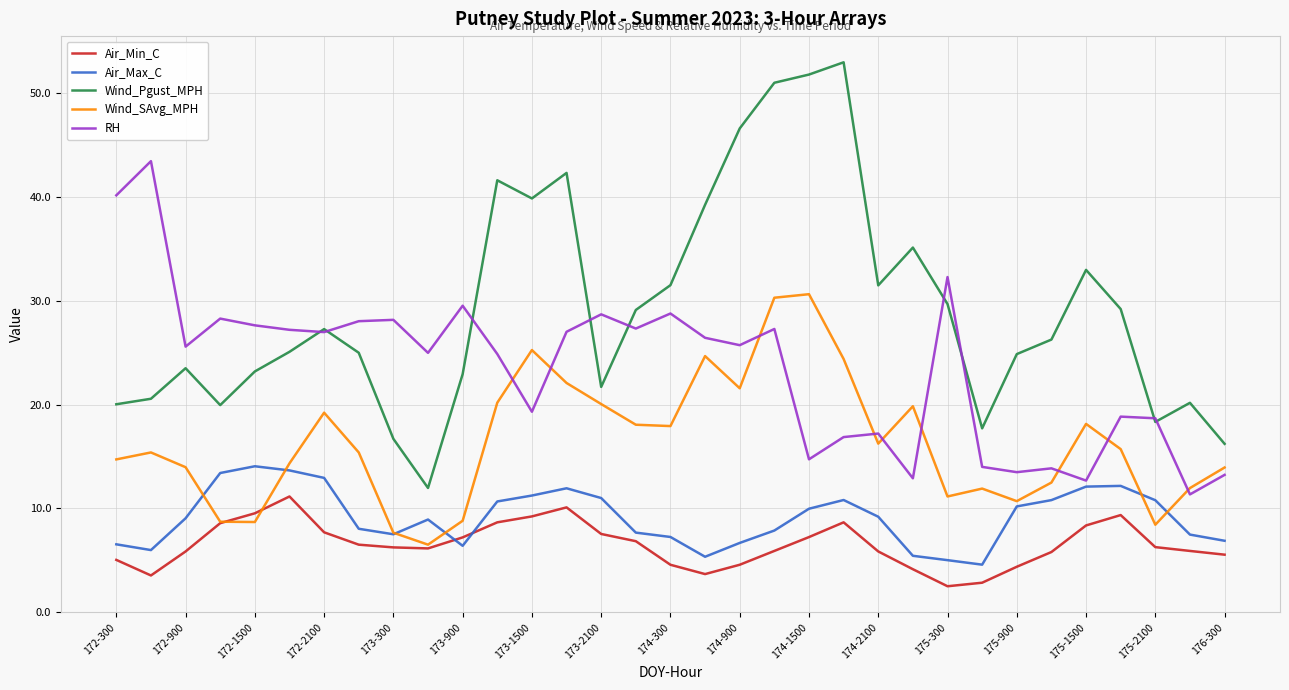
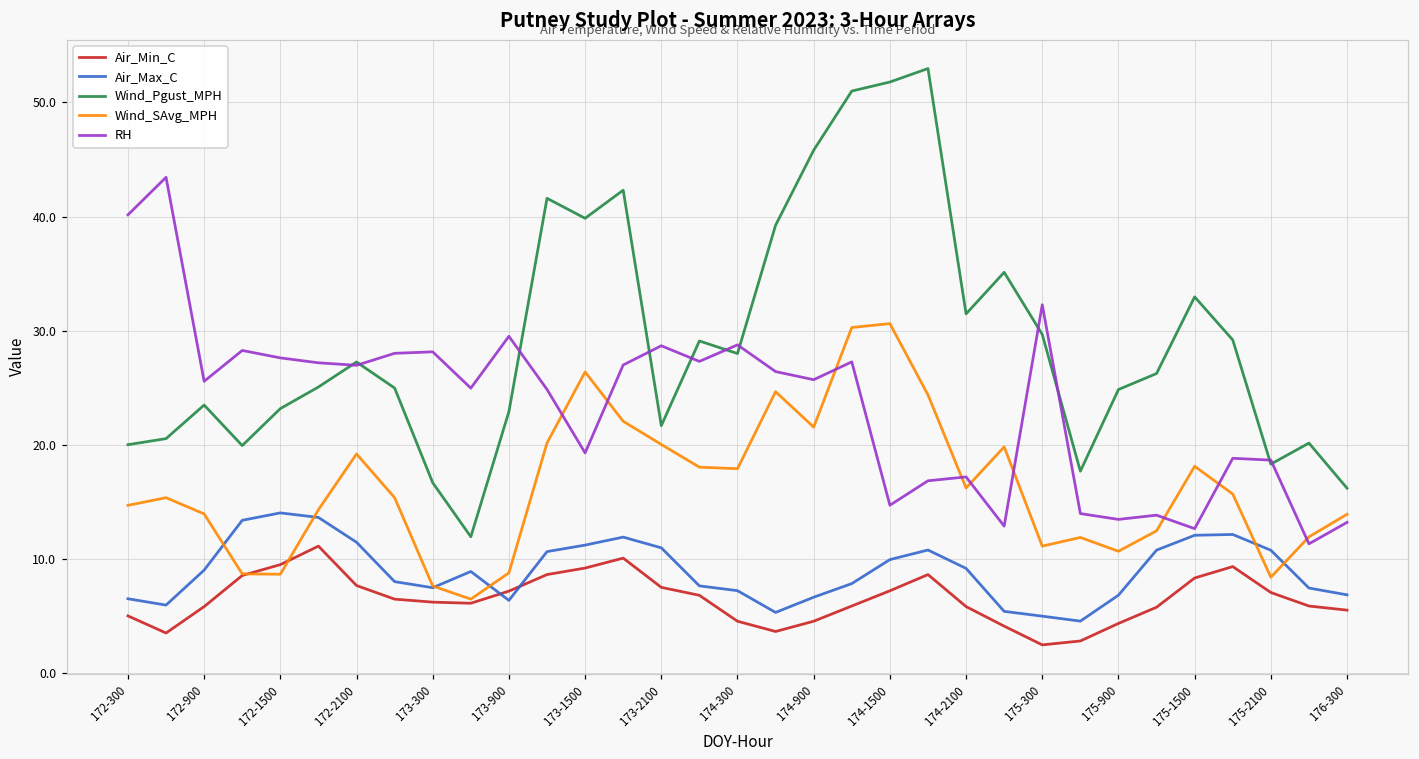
  {
    "Air_Min_C": {
      "172-300": 5.0,
      "172-900": 5.9,
      "172-1500": 9.5,
      "172-2100": 7.7,
      "173-300": 6.2,
      "173-900": 7.2,
      "173-1500": 9.2,
      "173-2100": 7.5,
      "174-300": 4.6,
      "174-900": 4.6,
      "174-1500": 7.2,
      "174-2100": 5.9,
      "175-300": 2.5,
      "175-900": 4.4,
      "175-1500": 8.4,
-     "175-2100": 6.3,
+     "175-2100": 7.1,
      "176-300": 5.5
    },
    "Air_Max_C": {
      "172-300": 6.5,
      "172-900": 9.1,
      "172-1500": 14.1,
-     "172-2100": 12.9,
+     "172-2100": 11.5,
      "173-900": 6.4,
      "173-1500": 11.2,
      "173-2100": 11.0,
      "174-300": 7.3,
      "174-900": 6.7,
      "174-1500": 10.0,
      "174-2100": 9.2,
      "175-300": 5.0,
-     "175-900": 10.2,
+     "175-900": 6.9,
      "175-1500": 12.1,
      "175-2100": 10.8,
      "176-300": 6.9
    },
    "Wind_Pgust_MPH": {
      "172-300": 20.0,
      "172-900": 23.5,
      "172-1500": 23.2,
      "172-2100": 27.3,
      "173-300": 16.7,
      "173-900": 22.9,
      "173-1500": 39.9,
      "173-2100": 21.7,
-     "174-300": 31.5,
-     "174-900": 46.6,
+     "174-300": 28.0,
+     "174-900": 45.8,
      "174-1500": 51.8,
      "174-2100": 31.5,
      "175-300": 29.7,
      "175-900": 24.9,
      "175-1500": 33.0,
      "175-2100": 18.3,
      "176-300": 16.2
    },
    "Wind_SAvg_MPH": {
      "172-300": 14.7,
      "172-900": 14.0,
      "172-1500": 8.7,
      "172-2100": 19.2,
      "173-900": 8.8,
-     "173-1500": 25.3,
+     "173-1500": 26.4,
      "173-2100": 20.1,
      "174-300": 17.9,
      "174-900": 21.6,
      "174-1500": 30.6,
      "174-2100": 16.2,
      "175-300": 11.2,
      "175-900": 10.7,
      "175-1500": 18.1,
      "175-2100": 8.4,
      "176-300": 13.9
    },
    "RH": {
      "172-300": 40.2,
      "172-900": 25.6,
      "172-1500": 27.6,
      "172-2100": 27.0,
      "173-300": 28.2,
      "173-900": 29.5,
      "173-1500": 19.3,
      "173-2100": 28.7,
      "174-300": 28.8,
      "174-900": 25.7,
      "174-1500": 14.7,
      "174-2100": 17.2,
      "175-300": 32.3,
      "175-900": 13.5,
      "175-1500": 12.7,
      "175-2100": 18.7,
      "176-300": 13.2
    }
  }
